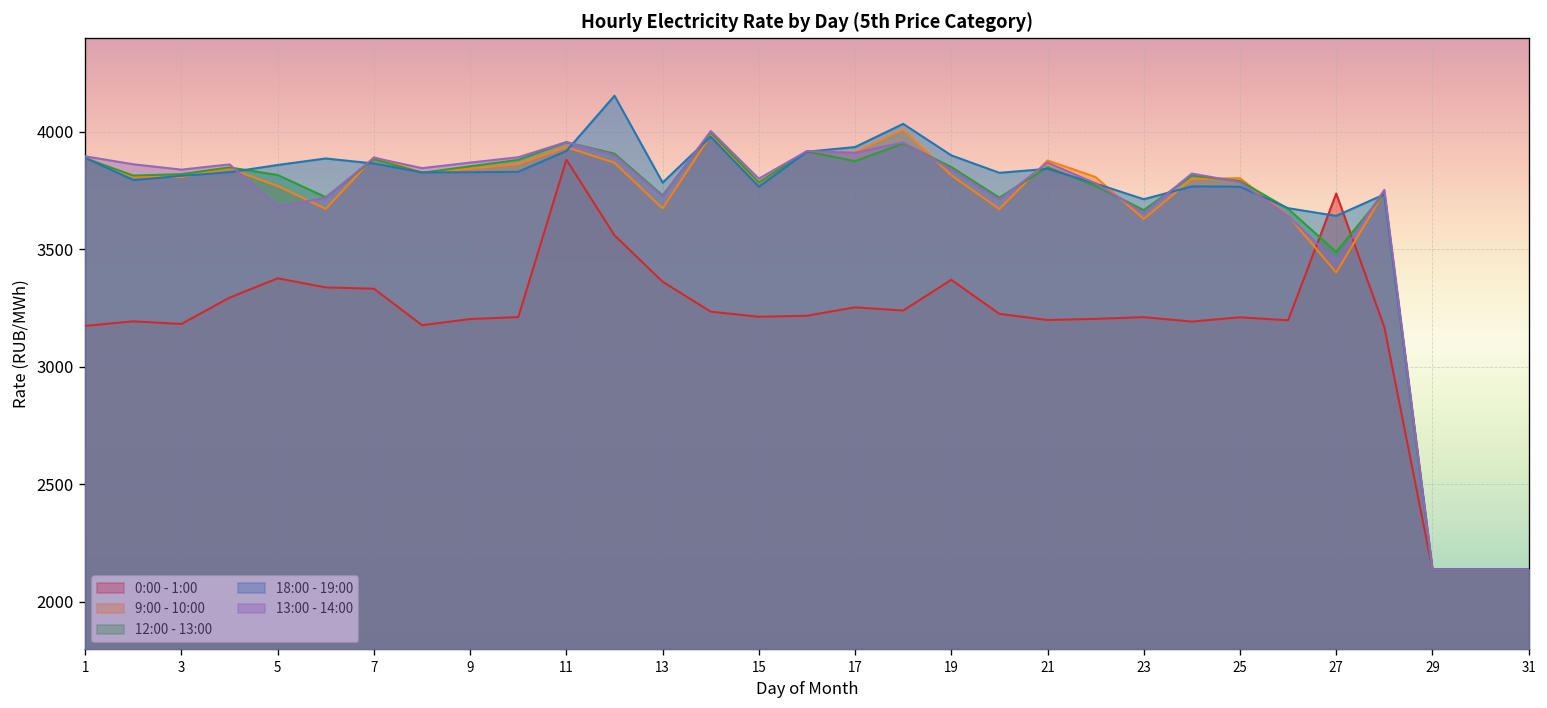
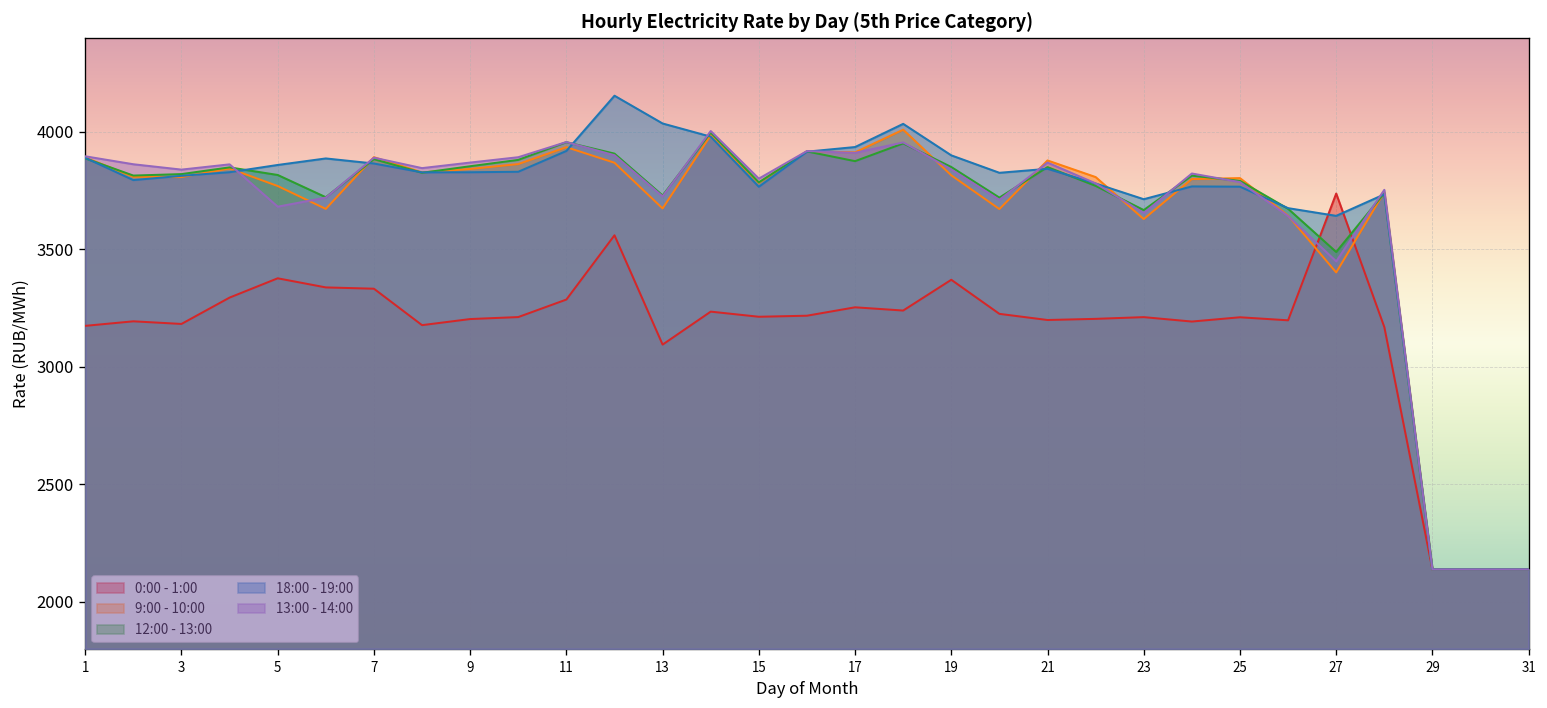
  {
    "0:00 - 1:00": {
      "1": 3170,
      "3": 3180,
      "5": 3380,
      "7": 3330,
      "9": 3200,
-     "11": 3880,
-     "13": 3360,
+     "11": 3290,
+     "13": 3090,
      "15": 3210,
      "17": 3250,
      "19": 3370,
      "21": 3200,
      "23": 3210,
      "25": 3210,
      "27": 3740
    },
    "9:00 - 10:00": {
      "5": 3770,
      "11": 3930,
      "13": 3670,
      "19": 3810,
      "23": 3630,
      "27": 3400
    },
    "12:00 - 13:00": {
      "5": 3820,
      "17": 3870,
      "27": 3490
    },
    "18:00 - 19:00": {
      "5": 3860,
      "7": 3860,
      "9": 3830,
      "11": 3920,
-     "13": 3780,
+     "13": 4040,
      "15": 3770,
      "17": 3930,
      "19": 3900,
      "23": 3710,
      "25": 3770,
      "27": 3640
    },
    "13:00 - 14:00": {
      "3": 3840,
      "5": 3680,
      "9": 3870,
      "15": 3800,
      "27": 3450
    }
  }
